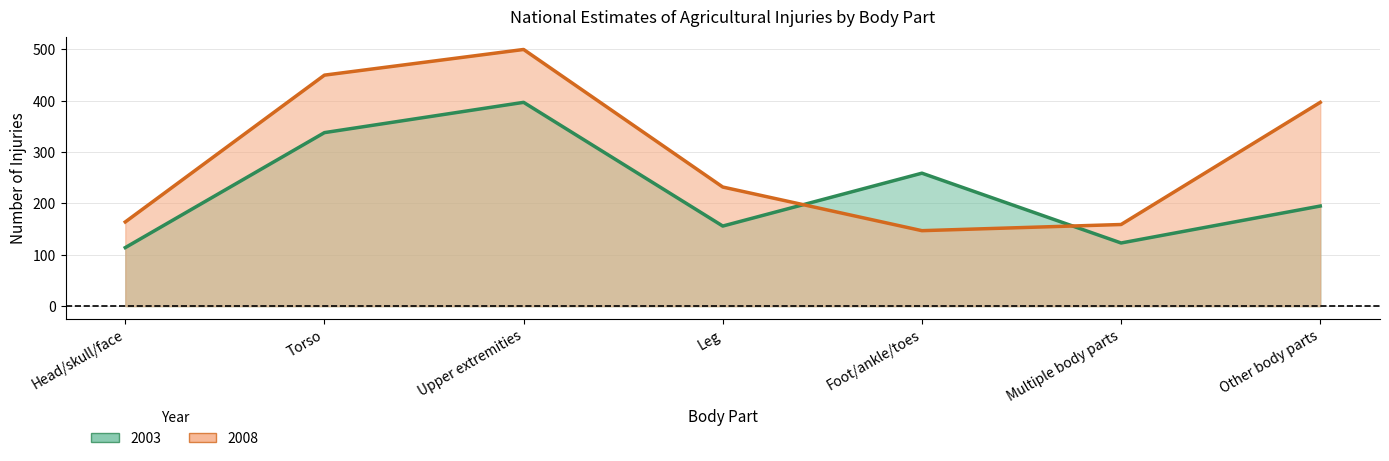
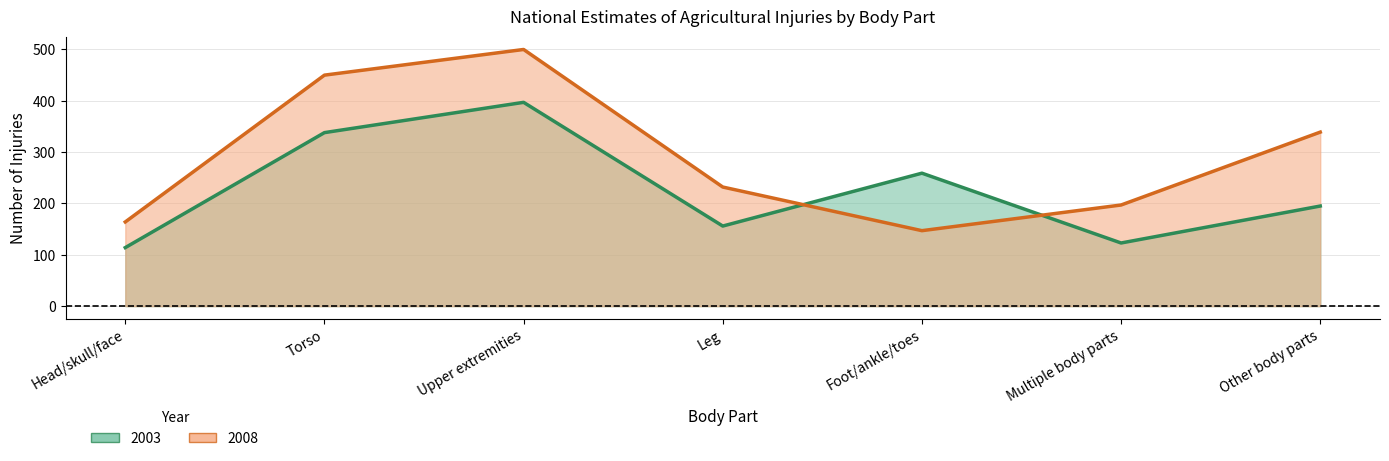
  {
    "2003": {
      "Head/skull/face": 110,
      "Torso": 340,
      "Upper extremities": 400,
      "Leg": 160,
      "Foot/ankle/toes": 260,
      "Multiple body parts": 120,
      "Other body parts": 200
    },
    "2008": {
      "Head/skull/face": 160,
      "Torso": 450,
      "Upper extremities": 500,
      "Leg": 230,
      "Foot/ankle/toes": 150,
-     "Multiple body parts": 160,
-     "Other body parts": 400
+     "Multiple body parts": 200,
+     "Other body parts": 340
    }
  }
